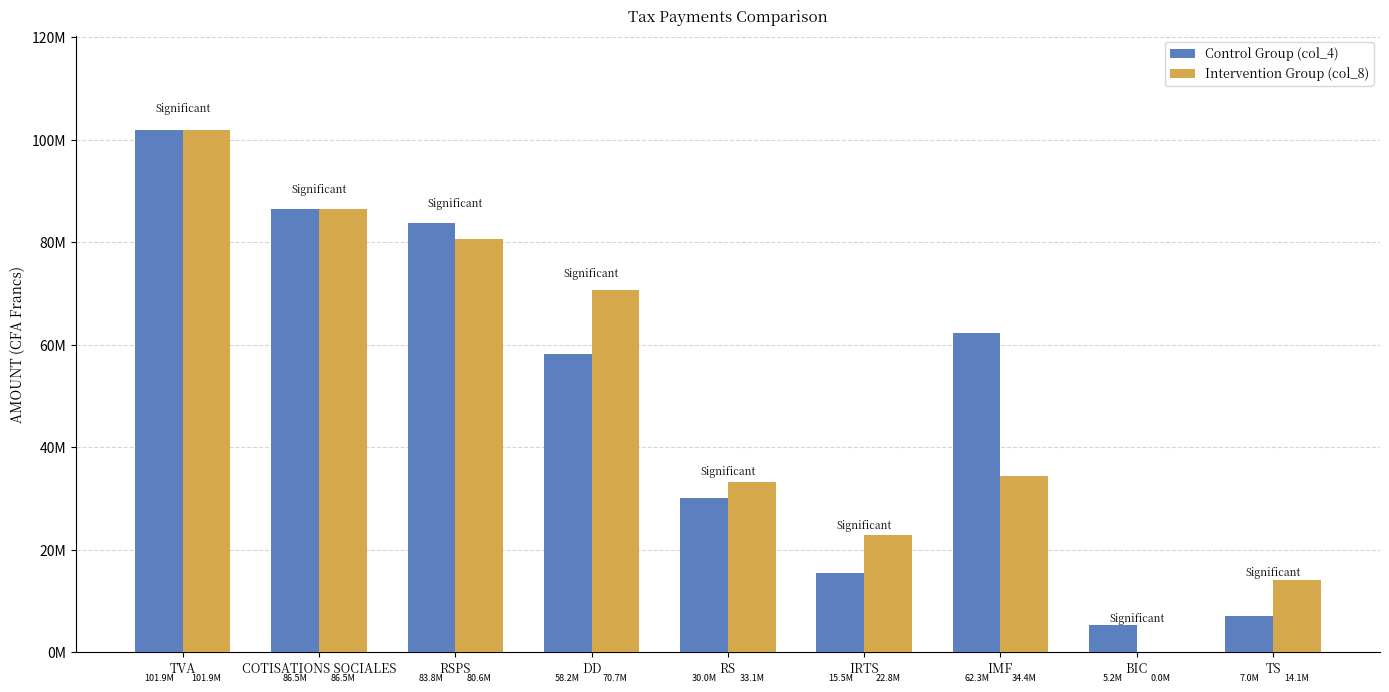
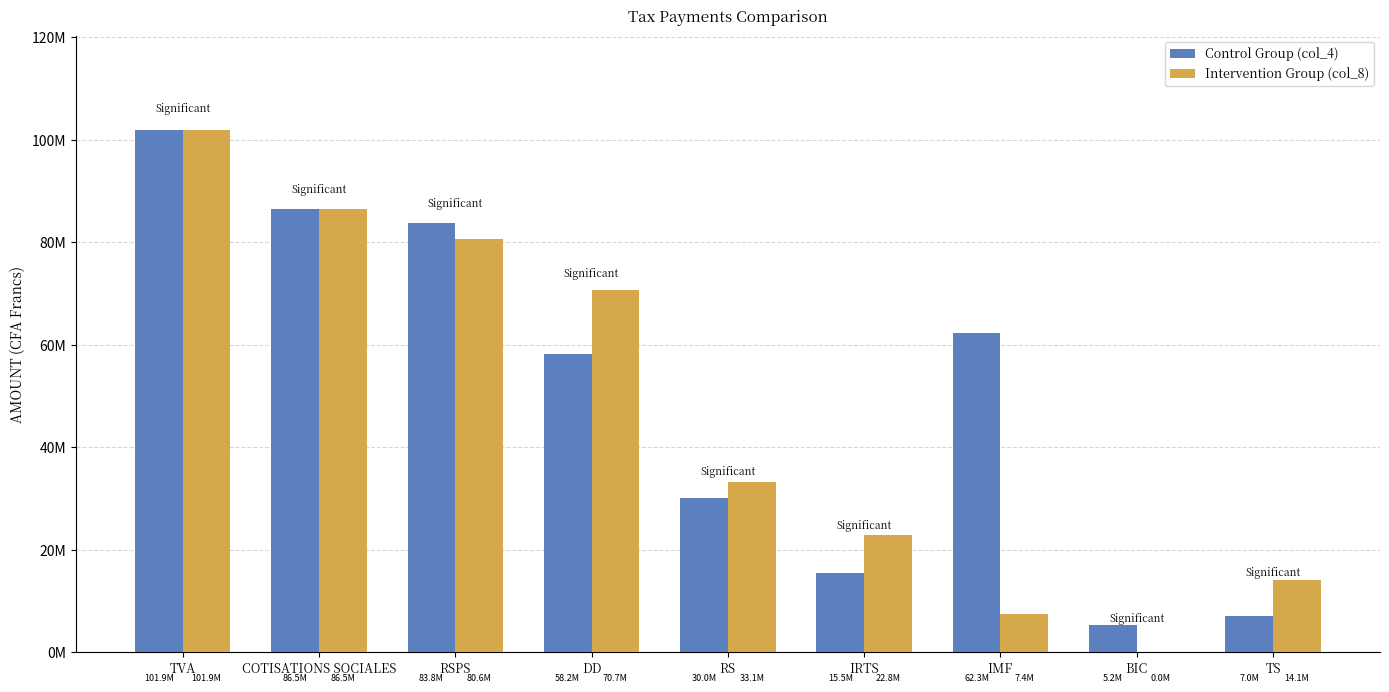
  {
    "Control Group (col_4)": {
      "TVA": "102000000",
      "COTISATIONS SOCIALES": "87000000",
      "RSPS": "84000000",
      "DD": "58000000",
      "RS": "30000000",
      "IRTS": "15000000",
      "IMF": "62000000",
      "BIC": "5000000",
      "TS": "7000000"
    },
    "Intervention Group (col_8)": {
-     "IMF": "34.4M",
+     "IMF": "7.4M",
      "BIC": "0.0M"
    }
  }
